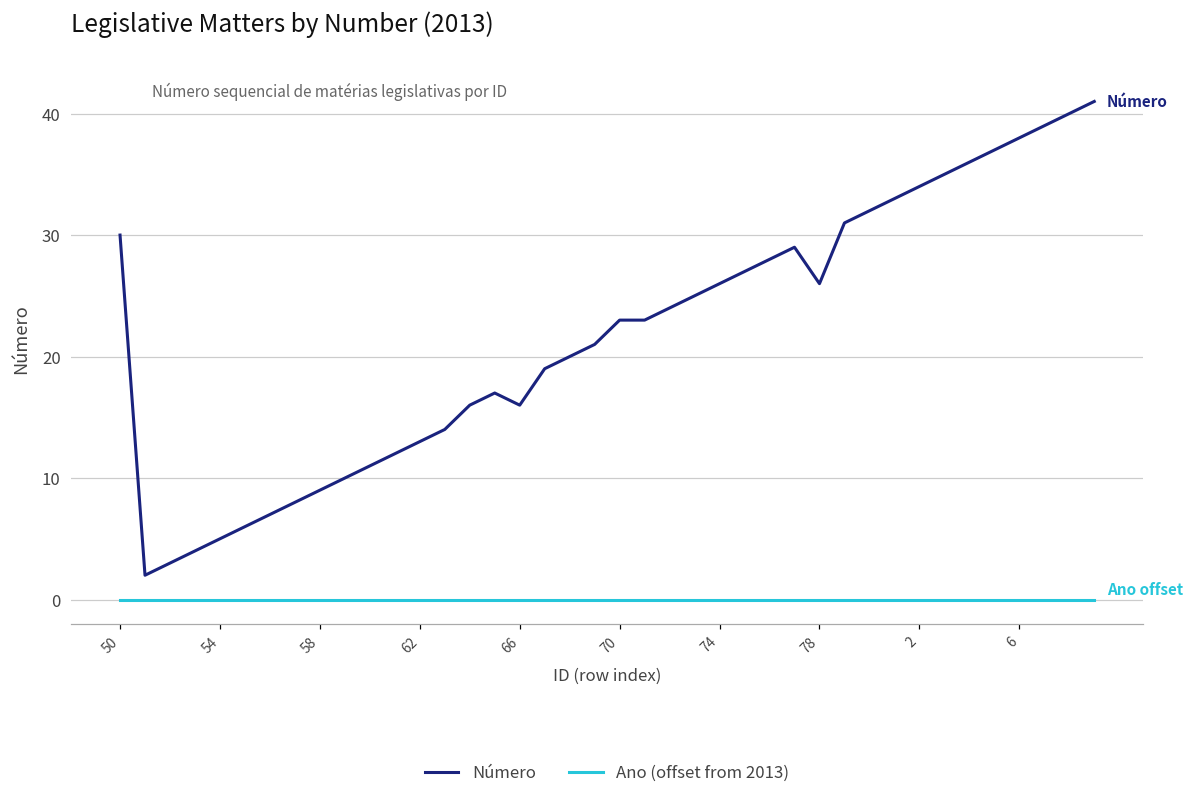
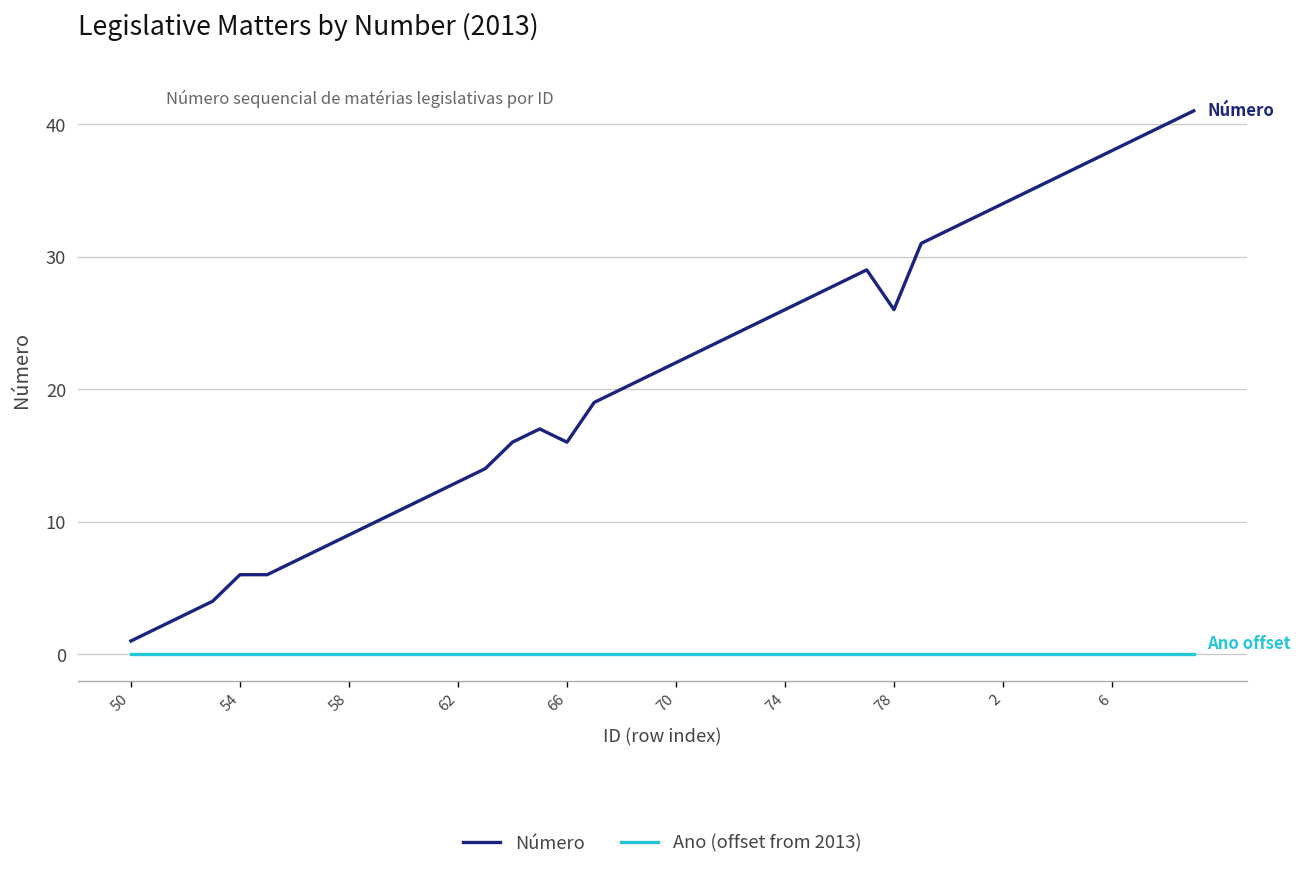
  {
    "Número": {
-     "50": 30,
-     "54": 5,
+     "50": 1,
+     "54": 6,
      "58": 9,
      "62": 13,
      "66": 16,
-     "70": 23,
+     "70": 22,
      "74": 26,
      "78": 26
    },
    "Ano (offset from 2013)": {
      "50": 0,
      "54": 0,
      "58": 0,
      "62": 0,
      "66": 0,
      "70": 0,
      "74": 0,
      "78": 0
    }
  }
